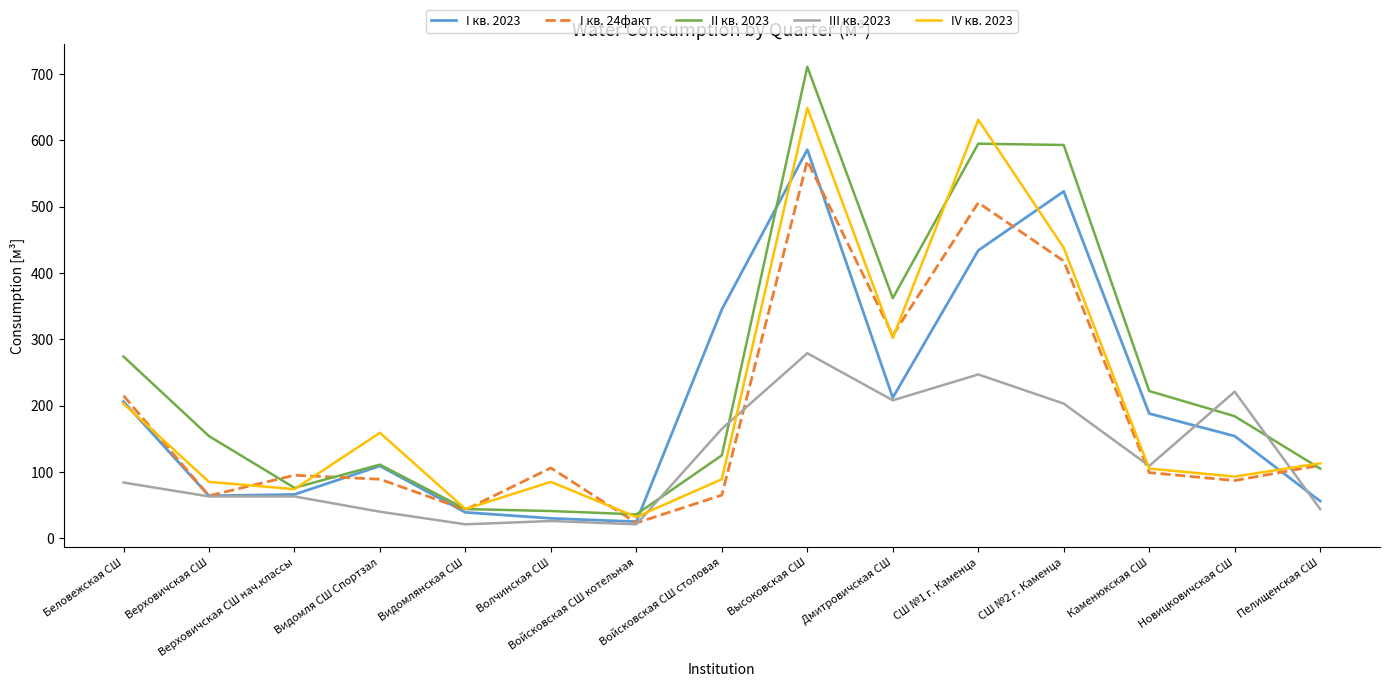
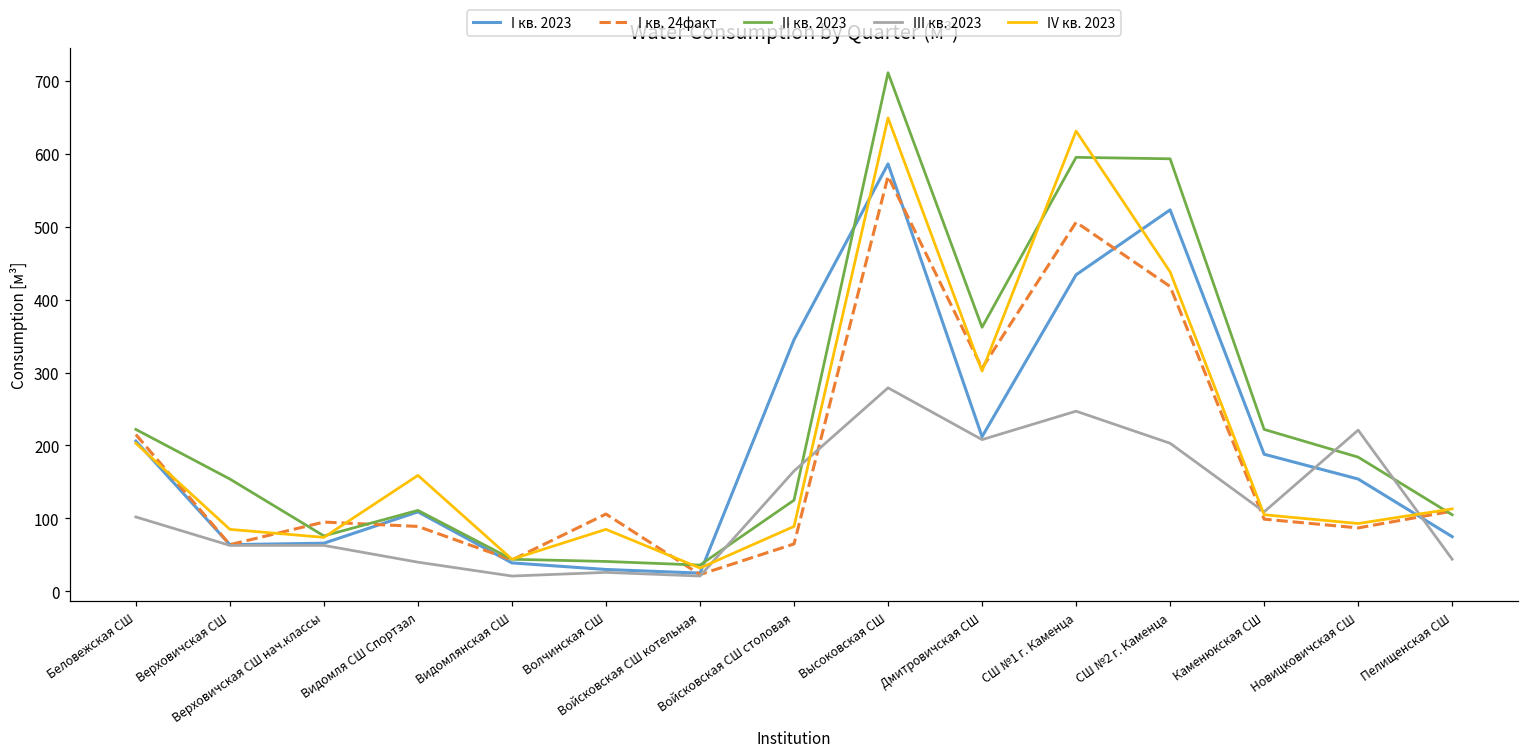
  {
    "I кв. 2023": {
      "Видомлянская СШ": 40,
      "Волчинская СШ": 30,
      "Войсковская СШ столовая": 350,
      "Высоковская СШ": 590,
      "Дмитровичская СШ": 210,
      "СШ №1 г. Каменца": 430,
      "СШ №2 г. Каменца": 520,
      "Каменюкская СШ": 190,
      "Новицковичская СШ": 150,
-     "Пелищенская СШ": 60
+     "Пелищенская СШ": 80
    },
    "I кв. 24факт": {
      "Беловежская СШ": 220,
      "Верховичская СШ нач.классы": 100,
      "Видомля СШ Спортзал": 90,
      "Волчинская СШ": 110,
      "Войсковская СШ столовая": 70,
      "Высоковская СШ": 570,
      "Дмитровичская СШ": 310,
      "СШ №1 г. Каменца": 510,
      "СШ №2 г. Каменца": 420,
      "Каменюкская СШ": 100,
      "Новицковичская СШ": 90
    },
    "II кв. 2023": {
-     "Беловежская СШ": 270,
+     "Беловежская СШ": 220,
      "Верховичская СШ": 150,
      "Волчинская СШ": 40,
      "Войсковская СШ котельная": 40,
      "Войсковская СШ столовая": 130,
      "Высоковская СШ": 710,
      "Дмитровичская СШ": 360,
      "СШ №1 г. Каменца": 600,
      "СШ №2 г. Каменца": 590,
      "Каменюкская СШ": 220,
      "Новицковичская СШ": 180,
      "Пелищенская СШ": 110
    },
    "III кв. 2023": {
-     "Беловежская СШ": 80,
+     "Беловежская СШ": 100,
      "Видомля СШ Спортзал": 40,
      "Видомлянская СШ": 20,
      "Волчинская СШ": 30,
      "Войсковская СШ столовая": 170,
      "Высоковская СШ": 280,
      "Дмитровичская СШ": 210,
      "СШ №1 г. Каменца": 250,
      "СШ №2 г. Каменца": 200,
      "Каменюкская СШ": 110,
      "Новицковичская СШ": 220,
      "Пелищенская СШ": 40
    },
    "IV кв. 2023": {
      "Верховичская СШ": 90,
      "Видомля СШ Спортзал": 160,
      "Волчинская СШ": 90,
      "Войсковская СШ котельная": 30,
      "Войсковская СШ столовая": 90,
      "Высоковская СШ": 650,
      "Дмитровичская СШ": 300,
      "СШ №1 г. Каменца": 630,
      "СШ №2 г. Каменца": 440,
      "Каменюкская СШ": 110,
      "Новицковичская СШ": 90
    }
  }
